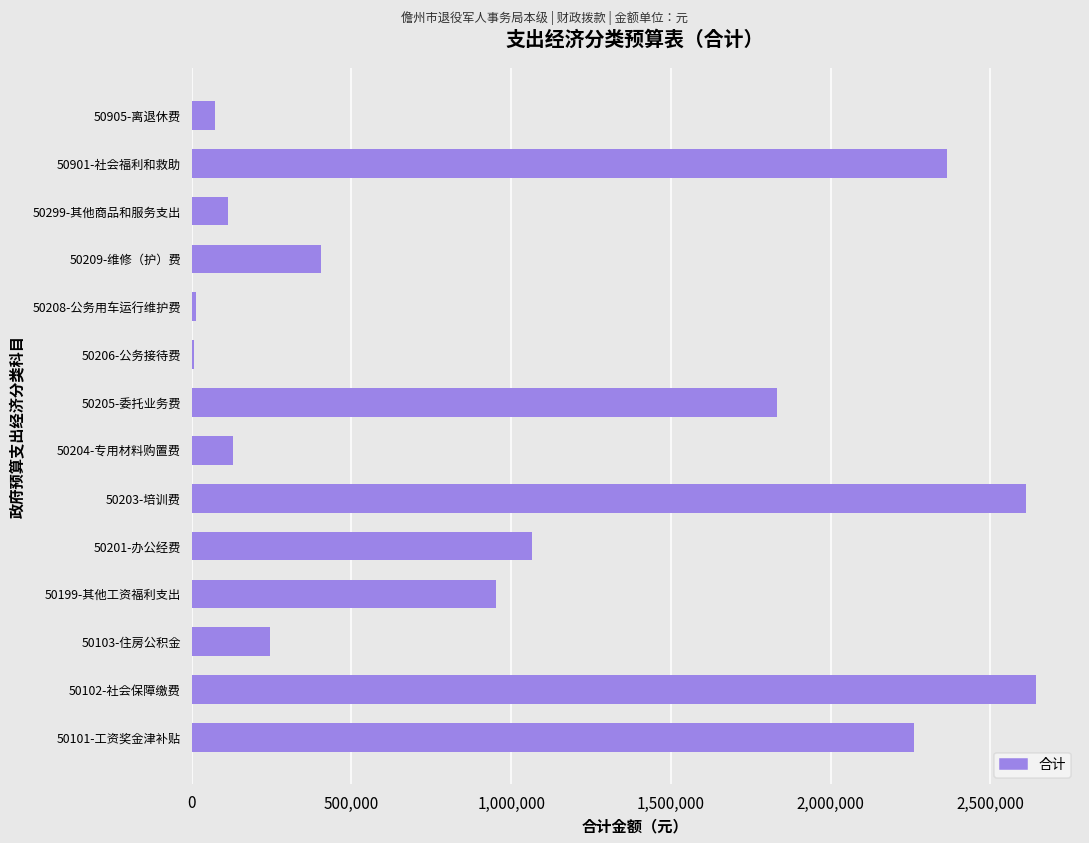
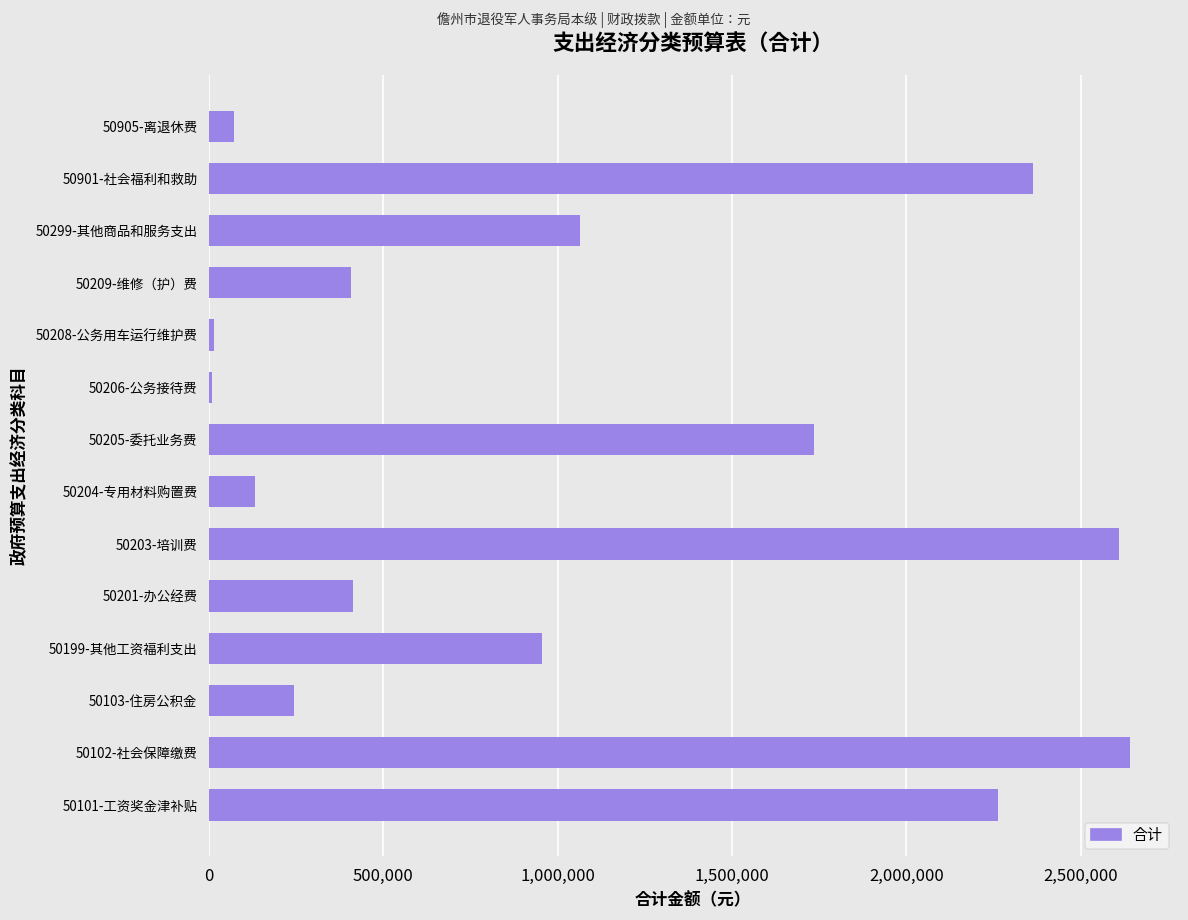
  {
    "50905-离退休费": "70,000",
    "50901-社会福利和救助": "2,360,000",
-   "50299-其他商品和服务支出": "110,000",
+   "50299-其他商品和服务支出": "1,060,000",
    "50209-维修（护）费": "410,000",
    "50208-公务用车运行维护费": "10,000",
-   "50205-委托业务费": "1,830,000",
+   "50205-委托业务费": "1,740,000",
    "50204-专用材料购置费": "130,000",
    "50203-培训费": "2,610,000",
-   "50201-办公经费": "1,060,000",
+   "50201-办公经费": "410,000",
    "50199-其他工资福利支出": "950,000",
    "50103-住房公积金": "240,000",
    "50102-社会保障缴费": "2,640,000",
    "50101-工资奖金津补贴": "2,260,000"
  }
